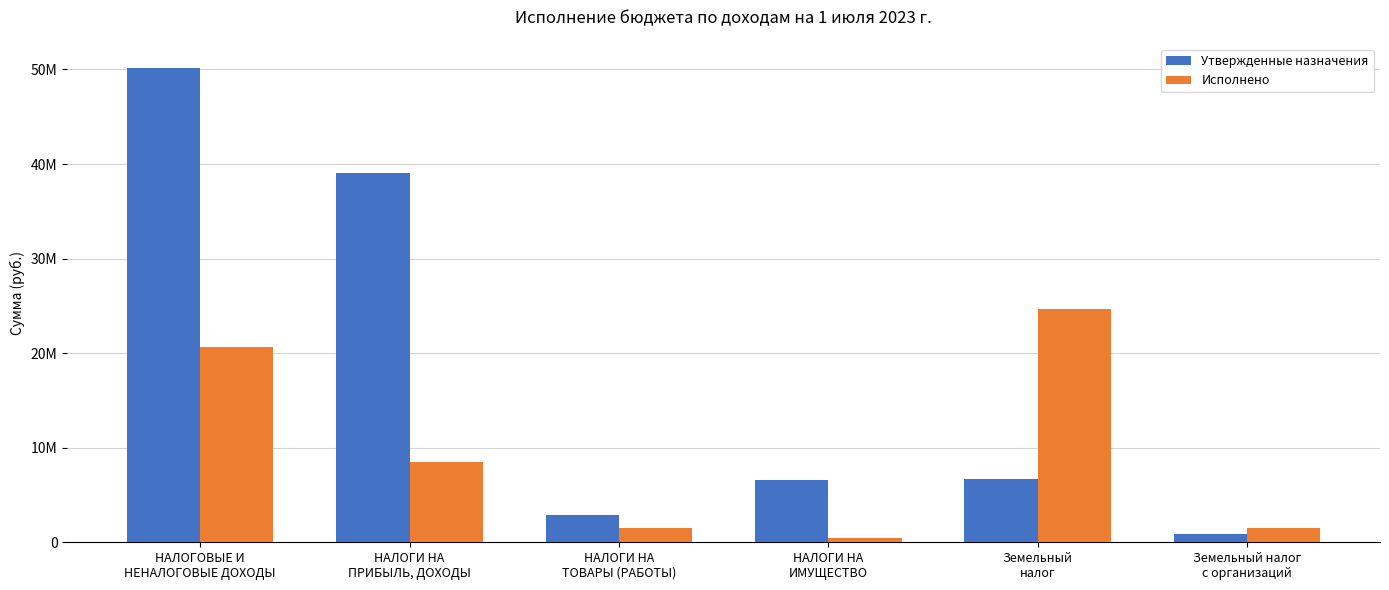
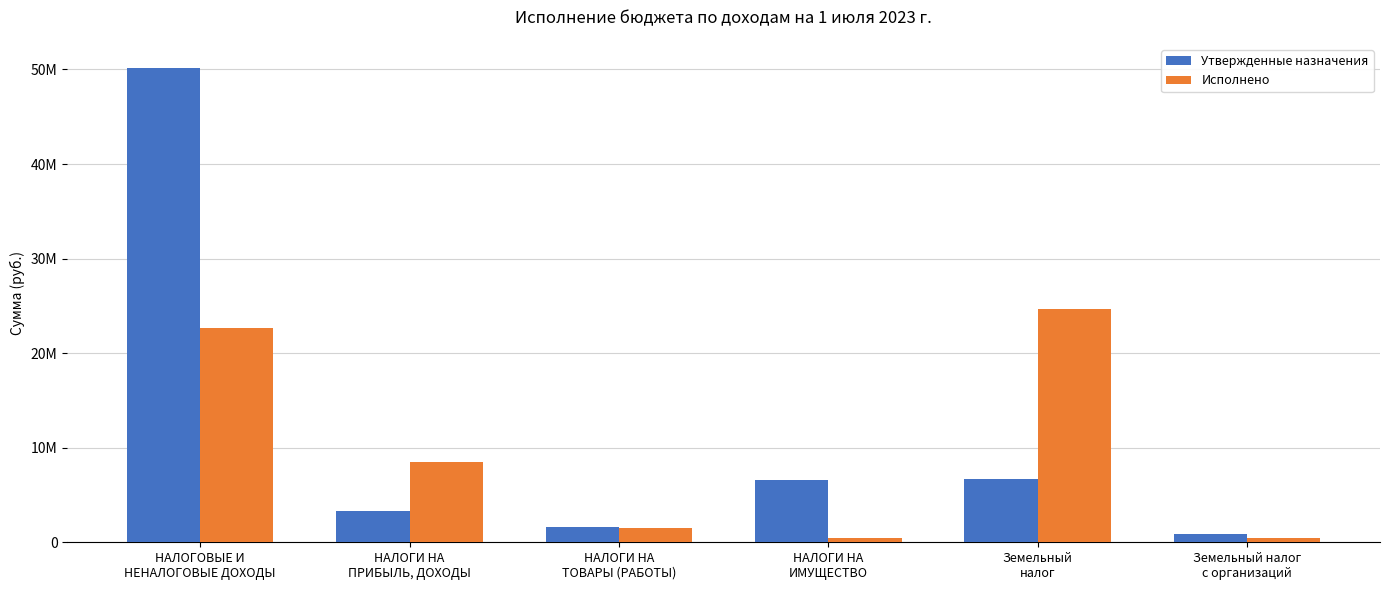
  {
    "Утвержденные назначения": {
      "НАЛОГОВЫЕ И НЕНАЛОГОВЫЕ ДОХОДЫ": 50000000,
-     "НАЛОГИ НА ПРИБЫЛЬ, ДОХОДЫ": 39000000,
-     "НАЛОГИ НА ТОВАРЫ (РАБОТЫ)": 3000000,
+     "НАЛОГИ НА ПРИБЫЛЬ, ДОХОДЫ": 3000000,
+     "НАЛОГИ НА ТОВАРЫ (РАБОТЫ)": 2000000,
      "НАЛОГИ НА ИМУЩЕСТВО": 7000000,
      "Земельный налог": 7000000,
      "Земельный налог с организаций": 1000000
    },
    "Исполнено": {
-     "НАЛОГОВЫЕ И НЕНАЛОГОВЫЕ ДОХОДЫ": 21000000,
+     "НАЛОГОВЫЕ И НЕНАЛОГОВЫЕ ДОХОДЫ": 23000000,
      "НАЛОГИ НА ПРИБЫЛЬ, ДОХОДЫ": 8000000,
      "НАЛОГИ НА ТОВАРЫ (РАБОТЫ)": 2000000,
      "НАЛОГИ НА ИМУЩЕСТВО": 0,
      "Земельный налог": 25000000,
-     "Земельный налог с организаций": 2000000
+     "Земельный налог с организаций": 0
    }
  }
